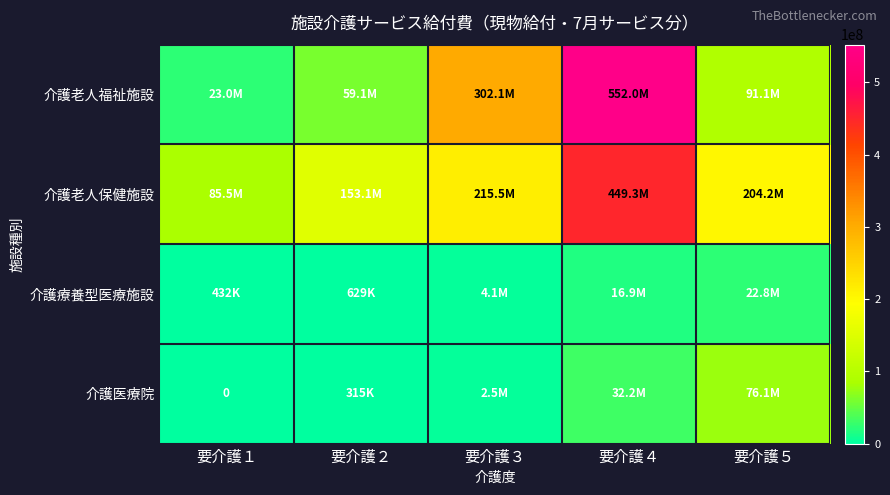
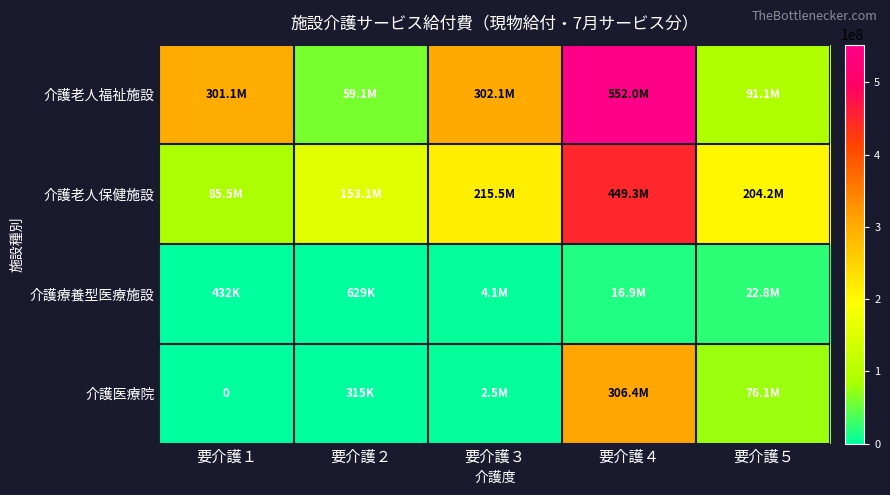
  {
    "介護老人福祉施設": {
-     "要介護１": "23.0M",
+     "要介護１": "301.1M",
      "要介護２": "59.1M",
      "要介護３": "302.1M",
      "要介護４": "552.0M",
      "要介護５": "91.1M"
    },
    "介護老人保健施設": {
      "要介護１": "85.5M",
      "要介護２": "153.1M",
      "要介護３": "215.5M",
      "要介護４": "449.3M",
      "要介護５": "204.2M"
    },
    "介護療養型医療施設": {
      "要介護１": "432K",
      "要介護２": "629K",
      "要介護３": "4.1M",
      "要介護４": "16.9M",
      "要介護５": "22.8M"
    },
    "介護医療院": {
      "要介護１": "0",
      "要介護２": "315K",
      "要介護３": "2.5M",
-     "要介護４": "32.2M",
+     "要介護４": "306.4M",
      "要介護５": "76.1M"
    }
  }
